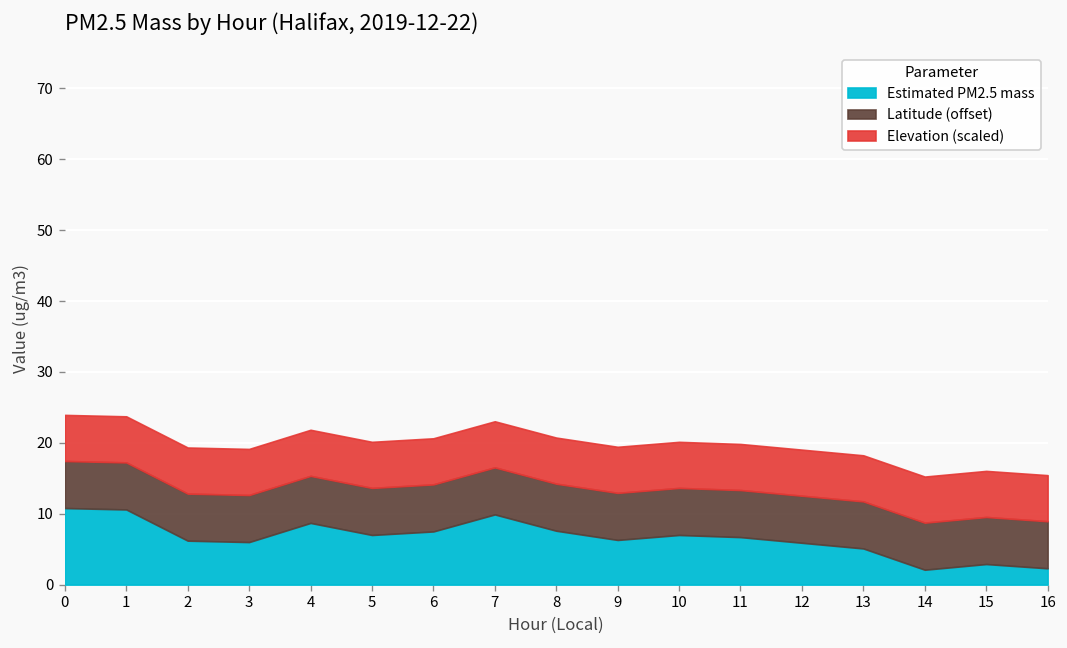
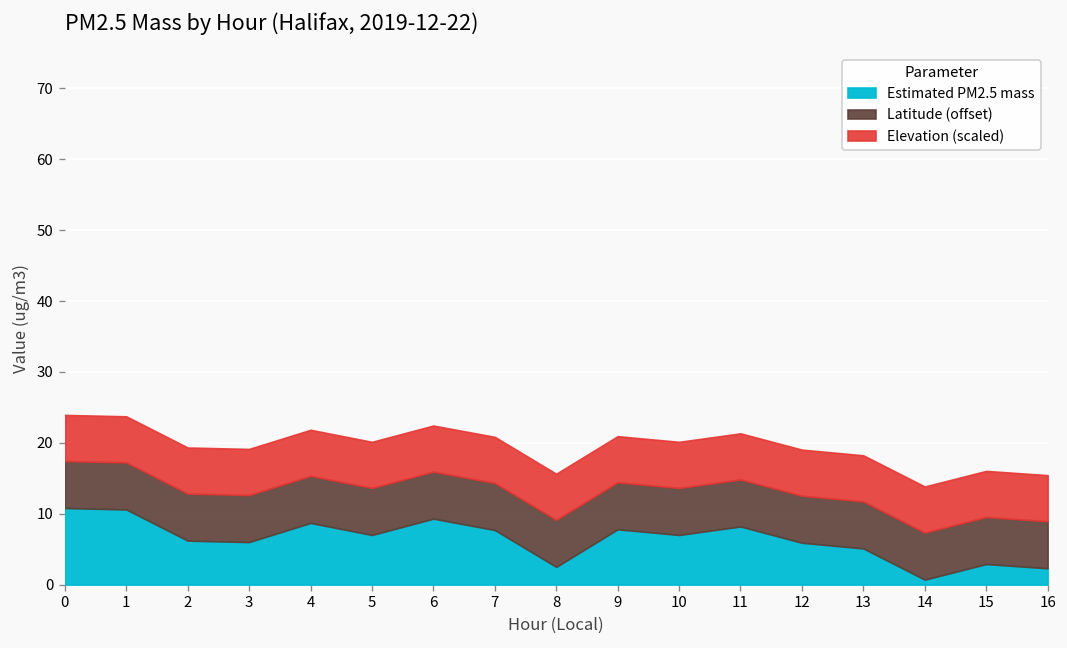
  {
    "Estimated PM2.5 mass": {
      "0": 11,
      "1": 11,
      "2": 6,
      "3": 6,
      "4": 9,
      "5": 7,
-     "6": 8,
-     "7": 10,
-     "8": 8,
-     "9": 6,
+     "6": 9,
+     "7": 8,
+     "8": 3,
+     "9": 8,
      "10": 7,
-     "11": 7,
+     "11": 8,
      "12": 6,
      "13": 5,
-     "14": 2,
+     "14": 1,
      "15": 3,
      "16": 2
    },
    "Latitude (offset)": {
      "0": 7,
      "1": 7,
      "2": 7,
      "3": 7,
      "4": 7,
      "5": 7,
      "6": 7,
      "7": 7,
      "8": 7,
      "9": 7,
      "10": 7,
      "11": 7,
      "12": 7,
      "13": 7,
      "14": 7,
      "15": 7,
      "16": 7
    },
    "Elevation (scaled)": {
      "0": 7,
      "1": 7,
      "2": 7,
      "3": 7,
      "4": 7,
      "5": 7,
      "6": 7,
      "7": 7,
      "8": 7,
      "9": 7,
      "10": 7,
      "11": 7,
      "12": 6,
      "13": 7,
      "14": 6,
      "15": 6,
      "16": 7
    }
  }
